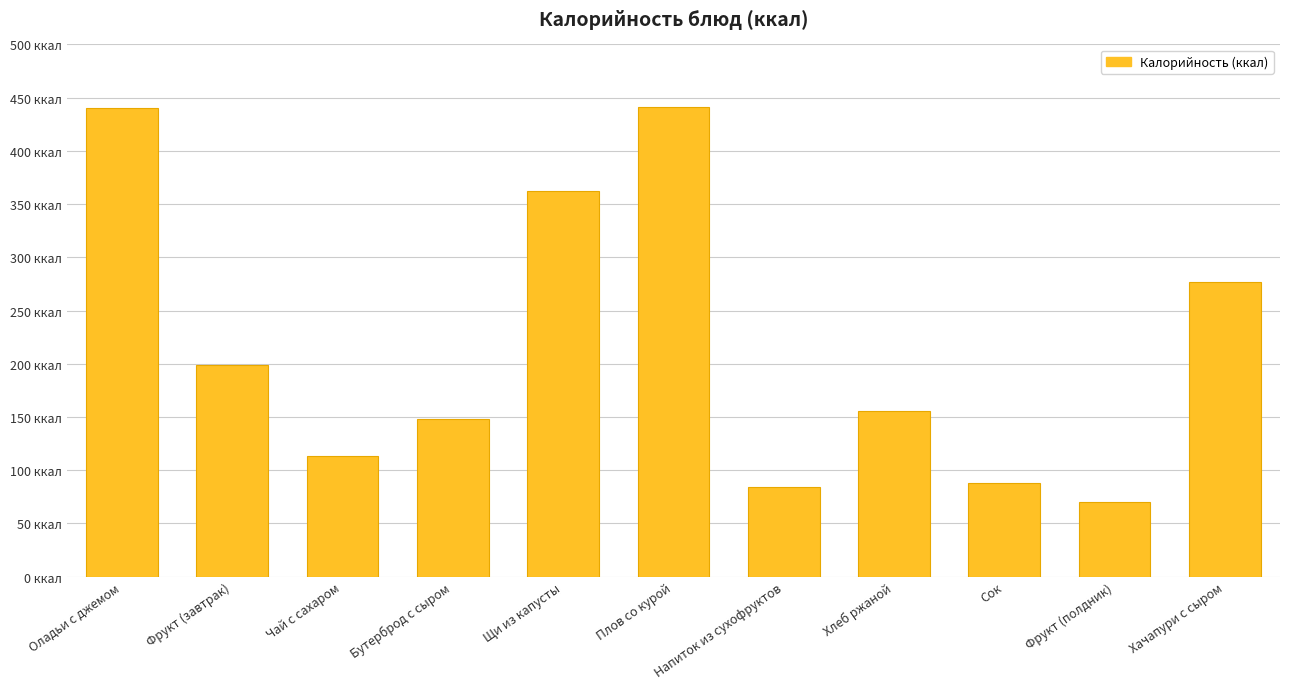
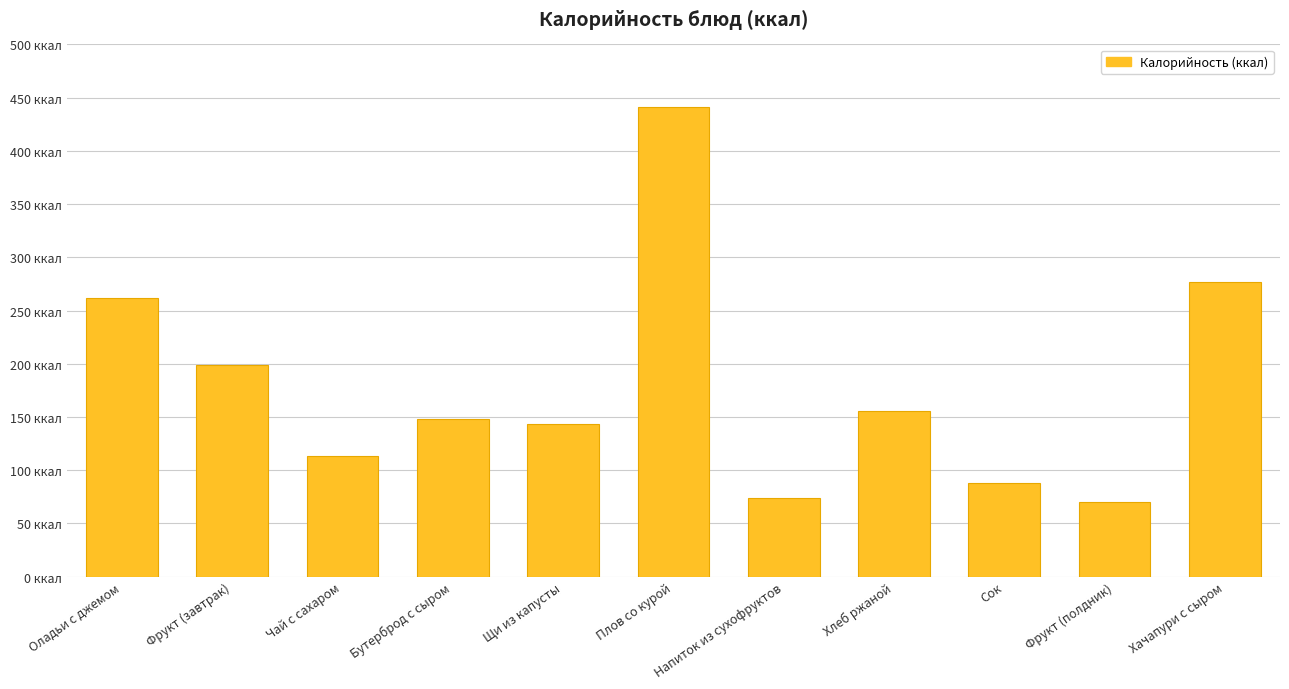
  {
-   "Оладьи с джемом": "440 ккал",
+   "Оладьи с джемом": "262 ккал",
    "Фрукт (завтрак)": "199 ккал",
    "Чай с сахаром": "113 ккал",
    "Бутерброд с сыром": "148 ккал",
-   "Щи из капусты": "362 ккал",
+   "Щи из капусты": "143 ккал",
    "Плов со курой": "441 ккал",
-   "Напиток из сухофруктов": "84 ккал",
+   "Напиток из сухофруктов": "74 ккал",
    "Хлеб ржаной": "155 ккал",
    "Сок": "88 ккал",
    "Фрукт (полдник)": "70 ккал",
    "Хачапури с сыром": "277 ккал"
  }
